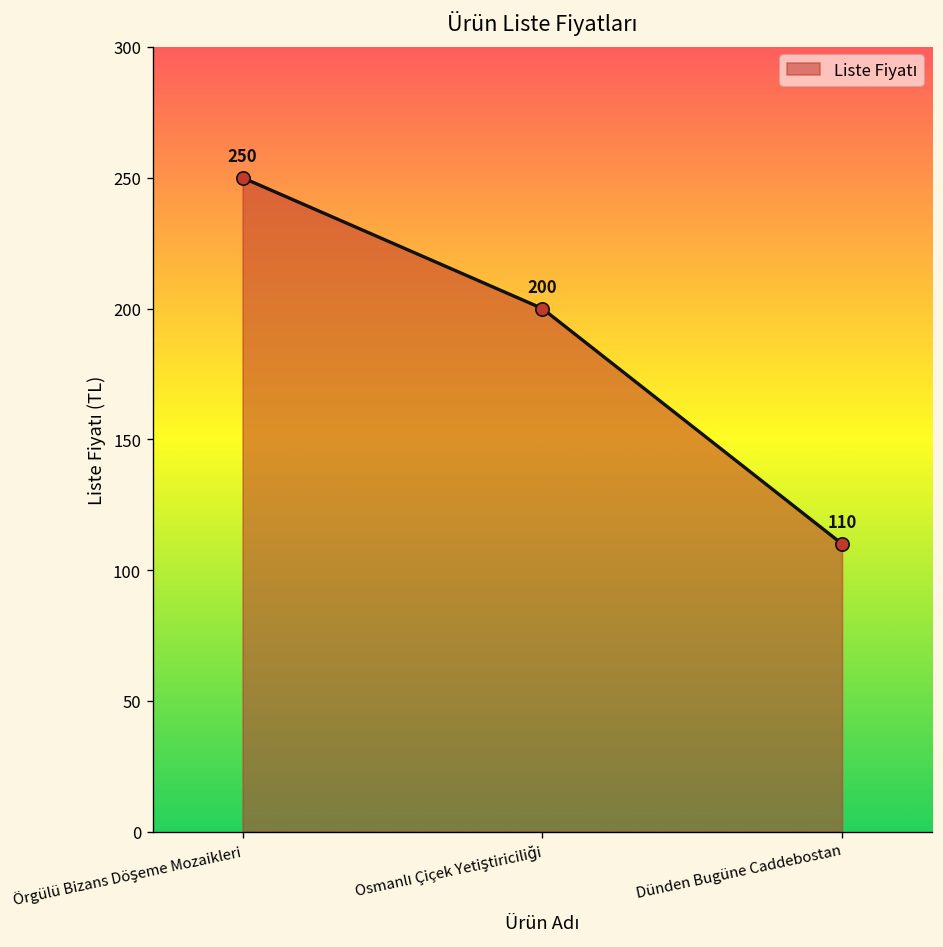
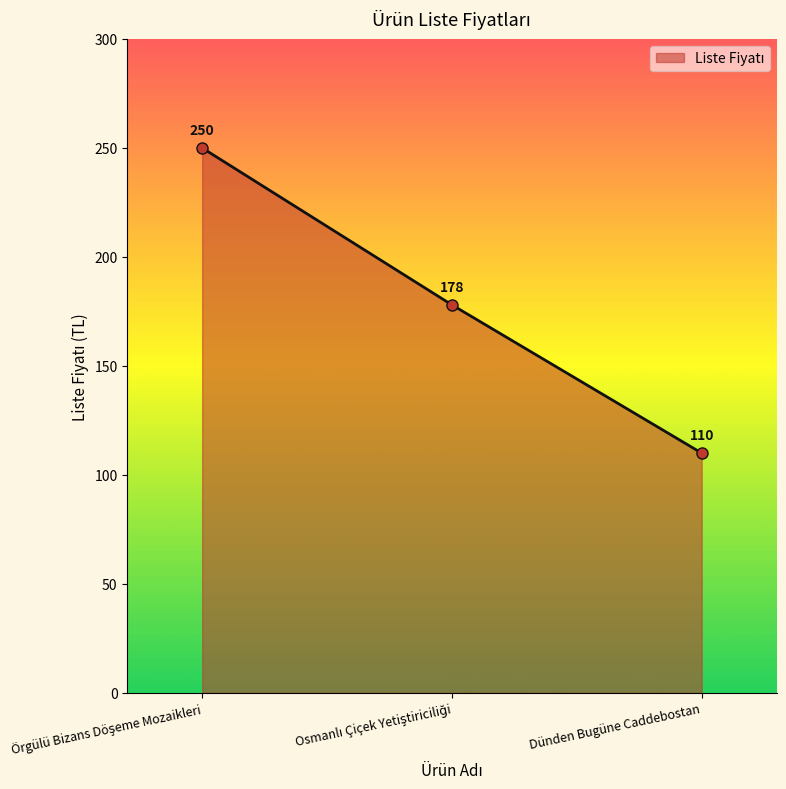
  {
    "Örgülü Bizans Döşeme Mozaikleri": 250,
-   "Osmanlı Çiçek Yetiştiriciliği": 200,
+   "Osmanlı Çiçek Yetiştiriciliği": 178,
    "Dünden Bugüne Caddebostan": 110
  }
